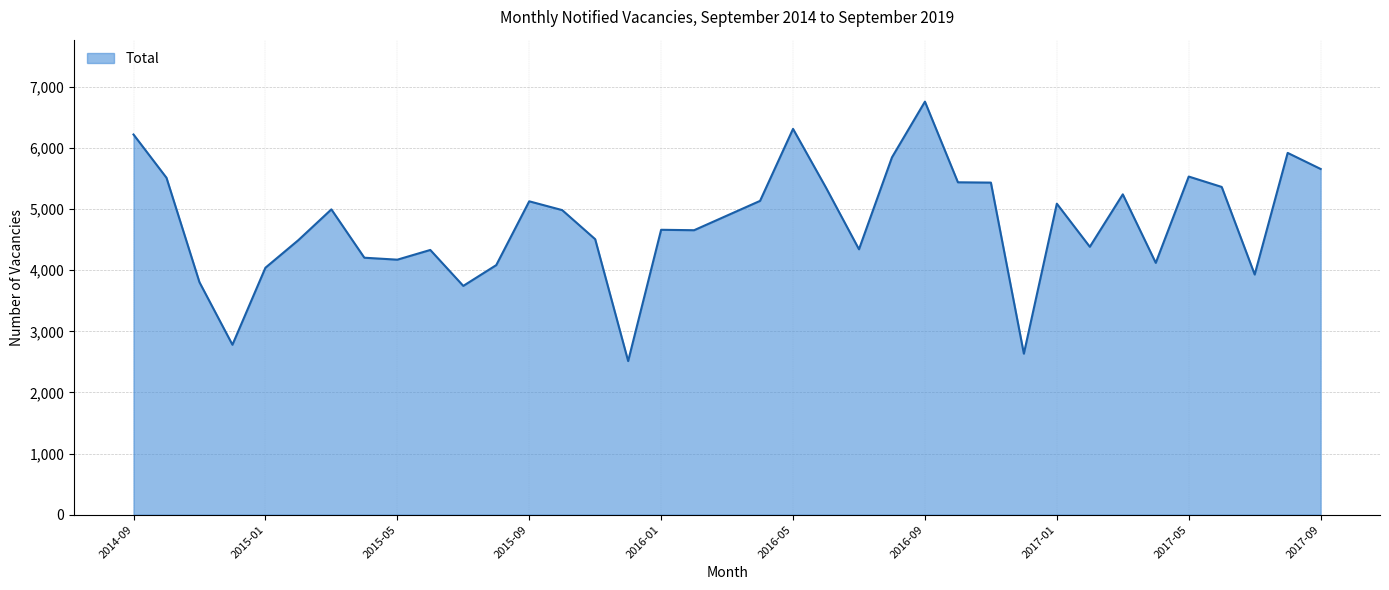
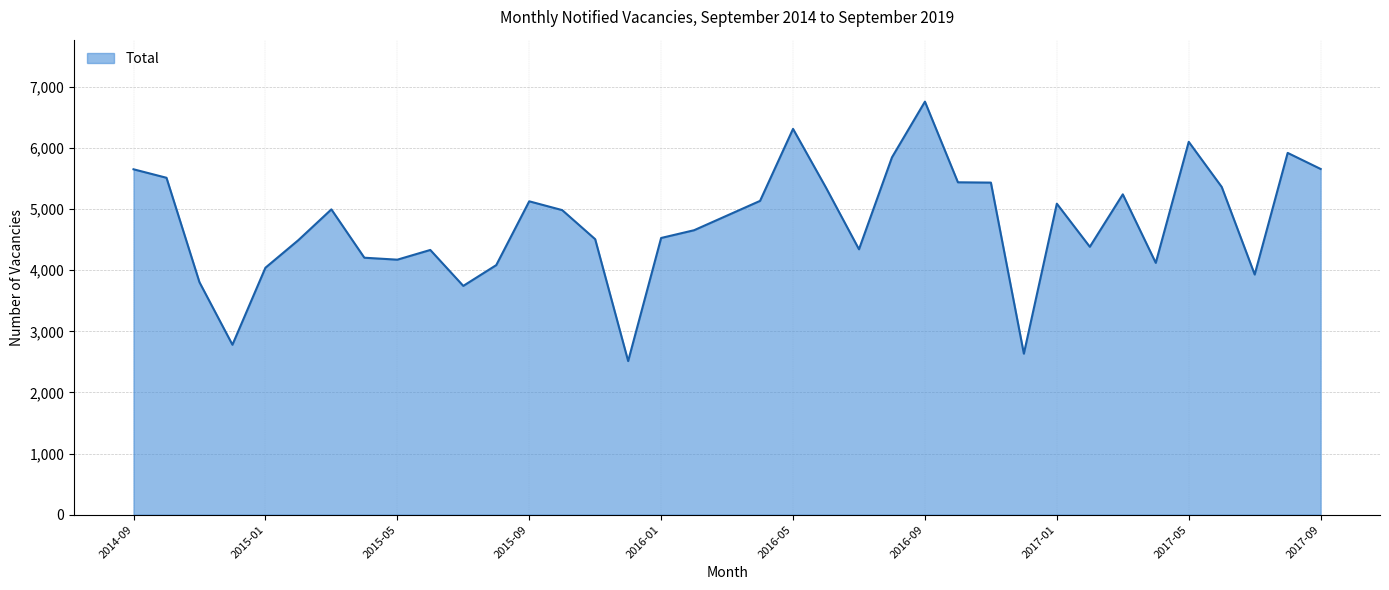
  {
-   "2014-09": "6,200",
+   "2014-09": "5,700",
    "2015-01": "4,000",
    "2015-05": "4,200",
    "2015-09": "5,100",
-   "2016-01": "4,700",
+   "2016-01": "4,500",
    "2016-05": "6,300",
    "2016-09": "6,800",
    "2017-01": "5,100",
-   "2017-05": "5,500",
+   "2017-05": "6,100",
    "2017-09": "5,700"
  }
